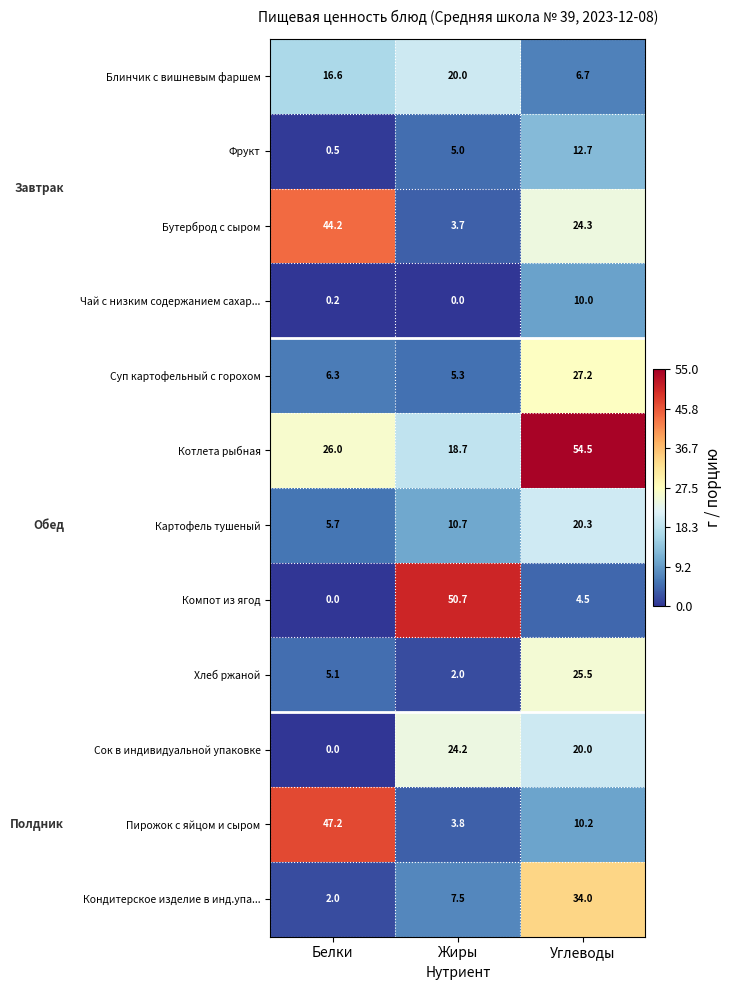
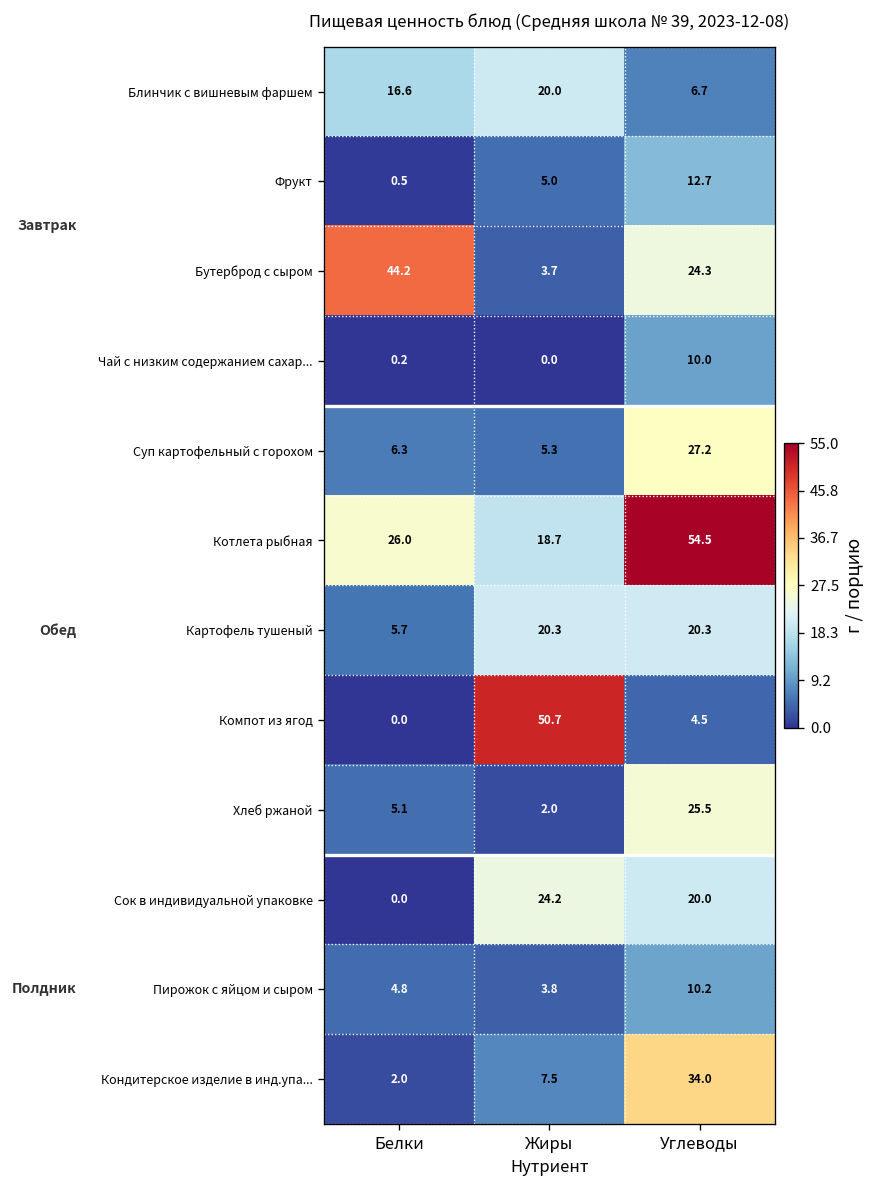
  {
    "Блинчик с вишневым фаршем": {
      "Белки": 16.6,
      "Жиры": 20.0,
      "Углеводы": 6.7
    },
    "Фрукт": {
      "Белки": 0.5,
      "Жиры": 5.0,
      "Углеводы": 12.7
    },
    "Бутерброд с сыром": {
      "Белки": 44.2,
      "Жиры": 3.7,
      "Углеводы": 24.3
    },
    "Чай с низким содержанием сахар...": {
      "Белки": 0.2,
      "Жиры": 0.0,
      "Углеводы": 10.0
    },
    "Суп картофельный с горохом": {
      "Белки": 6.3,
      "Жиры": 5.3,
      "Углеводы": 27.2
    },
    "Котлета рыбная": {
      "Белки": 26.0,
      "Жиры": 18.7,
      "Углеводы": 54.5
    },
    "Картофель тушеный": {
      "Белки": 5.7,
-     "Жиры": 10.7,
+     "Жиры": 20.3,
      "Углеводы": 20.3
    },
    "Компот из ягод": {
      "Белки": 0.0,
      "Жиры": 50.7,
      "Углеводы": 4.5
    },
    "Хлеб ржаной": {
      "Белки": 5.1,
      "Жиры": 2.0,
      "Углеводы": 25.5
    },
    "Сок в индивидуальной упаковке": {
      "Белки": 0.0,
      "Жиры": 24.2,
      "Углеводы": 20.0
    },
    "Пирожок с яйцом и сыром": {
-     "Белки": 47.2,
+     "Белки": 4.8,
      "Жиры": 3.8,
      "Углеводы": 10.2
    },
    "Кондитерское изделие в инд.упа...": {
      "Белки": 2.0,
      "Жиры": 7.5,
      "Углеводы": 34.0
    }
  }
